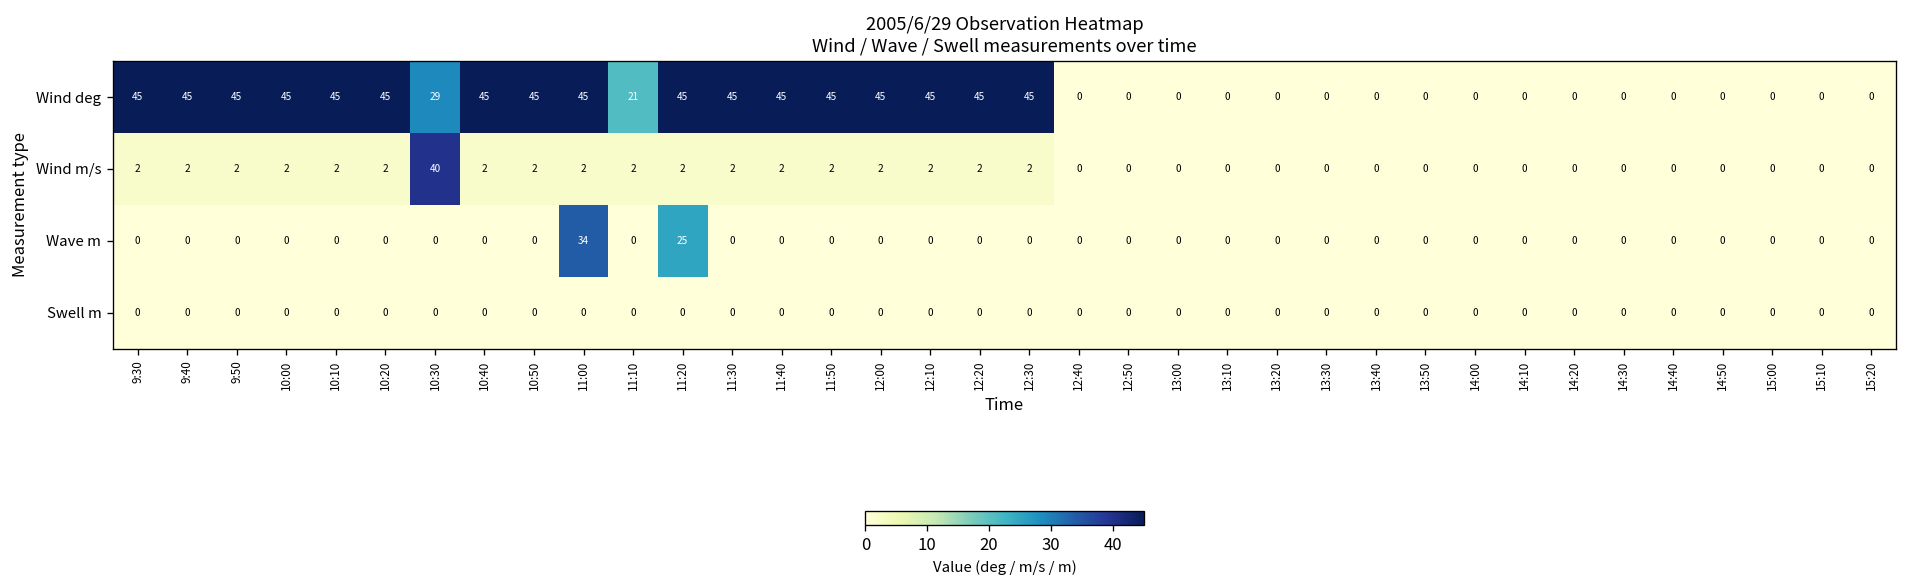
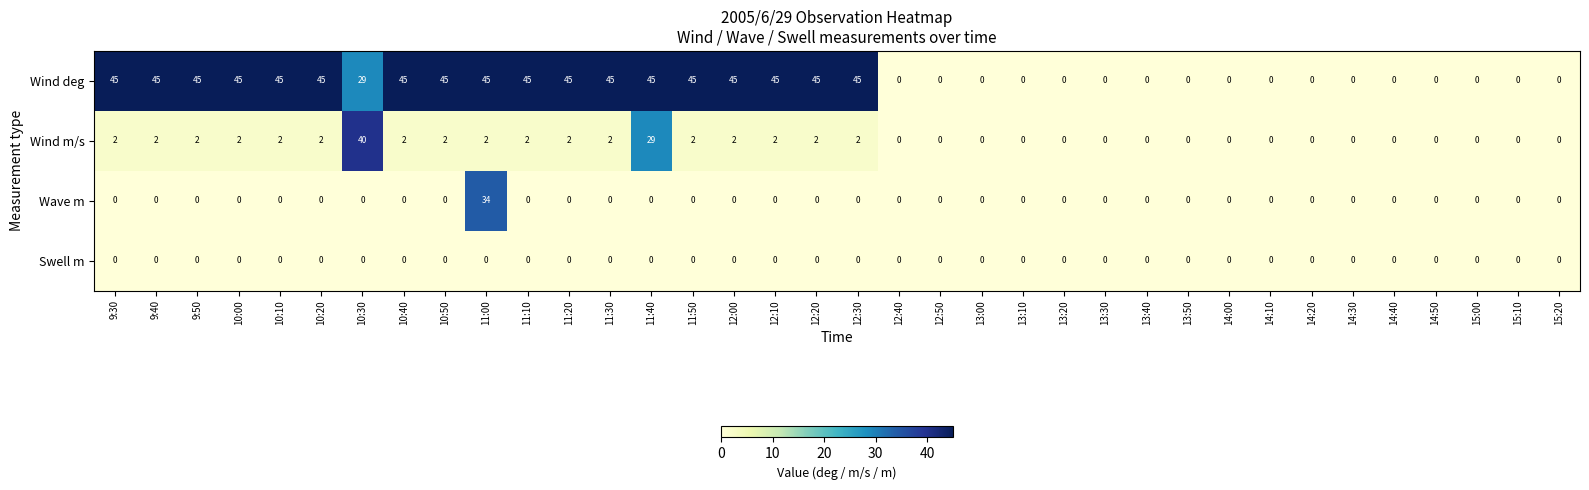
  {
    "Wind deg": {
      "9:30": 45,
      "9:40": 45,
      "9:50": 45,
      "10:00": 45,
      "10:10": 45,
      "10:20": 45,
      "10:30": 29,
      "10:40": 45,
      "10:50": 45,
      "11:00": 45,
-     "11:10": 21,
+     "11:10": 45,
      "11:20": 45,
      "11:30": 45,
      "11:40": 45,
      "11:50": 45,
      "12:00": 45,
      "12:10": 45,
      "12:20": 45,
      "12:30": 45,
      "12:40": 0,
      "12:50": 0,
      "13:00": 0,
      "13:10": 0,
      "13:20": 0,
      "13:30": 0,
      "13:40": 0,
      "13:50": 0,
      "14:00": 0,
      "14:10": 0,
      "14:20": 0,
      "14:30": 0,
      "14:40": 0,
      "14:50": 0,
      "15:00": 0,
      "15:10": 0,
      "15:20": 0
    },
    "Wind m/s": {
      "9:30": 2,
      "9:40": 2,
      "9:50": 2,
      "10:00": 2,
      "10:10": 2,
      "10:20": 2,
      "10:30": 40,
      "10:40": 2,
      "10:50": 2,
      "11:00": 2,
      "11:10": 2,
      "11:20": 2,
      "11:30": 2,
-     "11:40": 2,
+     "11:40": 29,
      "11:50": 2,
      "12:00": 2,
      "12:10": 2,
      "12:20": 2,
      "12:30": 2,
      "12:40": 0,
      "12:50": 0,
      "13:00": 0,
      "13:10": 0,
      "13:20": 0,
      "13:30": 0,
      "13:40": 0,
      "13:50": 0,
      "14:00": 0,
      "14:10": 0,
      "14:20": 0,
      "14:30": 0,
      "14:40": 0,
      "14:50": 0,
      "15:00": 0,
      "15:10": 0,
      "15:20": 0
    },
    "Wave m": {
      "9:30": 0,
      "9:40": 0,
      "9:50": 0,
      "10:00": 0,
      "10:10": 0,
      "10:20": 0,
      "10:30": 0,
      "10:40": 0,
      "10:50": 0,
      "11:00": 34,
      "11:10": 0,
-     "11:20": 25,
+     "11:20": 0,
      "11:30": 0,
      "11:40": 0,
      "11:50": 0,
      "12:00": 0,
      "12:10": 0,
      "12:20": 0,
      "12:30": 0,
      "12:40": 0,
      "12:50": 0,
      "13:00": 0,
      "13:10": 0,
      "13:20": 0,
      "13:30": 0,
      "13:40": 0,
      "13:50": 0,
      "14:00": 0,
      "14:10": 0,
      "14:20": 0,
      "14:30": 0,
      "14:40": 0,
      "14:50": 0,
      "15:00": 0,
      "15:10": 0,
      "15:20": 0
    },
    "Swell m": {
      "9:30": 0,
      "9:40": 0,
      "9:50": 0,
      "10:00": 0,
      "10:10": 0,
      "10:20": 0,
      "10:30": 0,
      "10:40": 0,
      "10:50": 0,
      "11:00": 0,
      "11:10": 0,
      "11:20": 0,
      "11:30": 0,
      "11:40": 0,
      "11:50": 0,
      "12:00": 0,
      "12:10": 0,
      "12:20": 0,
      "12:30": 0,
      "12:40": 0,
      "12:50": 0,
      "13:00": 0,
      "13:10": 0,
      "13:20": 0,
      "13:30": 0,
      "13:40": 0,
      "13:50": 0,
      "14:00": 0,
      "14:10": 0,
      "14:20": 0,
      "14:30": 0,
      "14:40": 0,
      "14:50": 0,
      "15:00": 0,
      "15:10": 0,
      "15:20": 0
    }
  }
